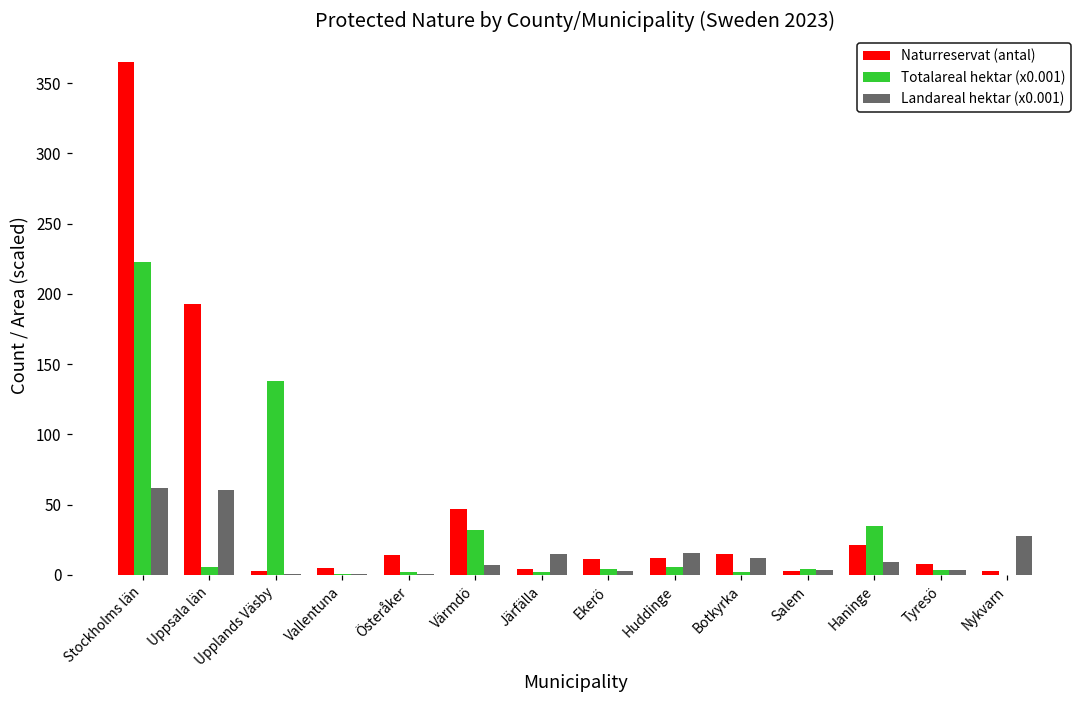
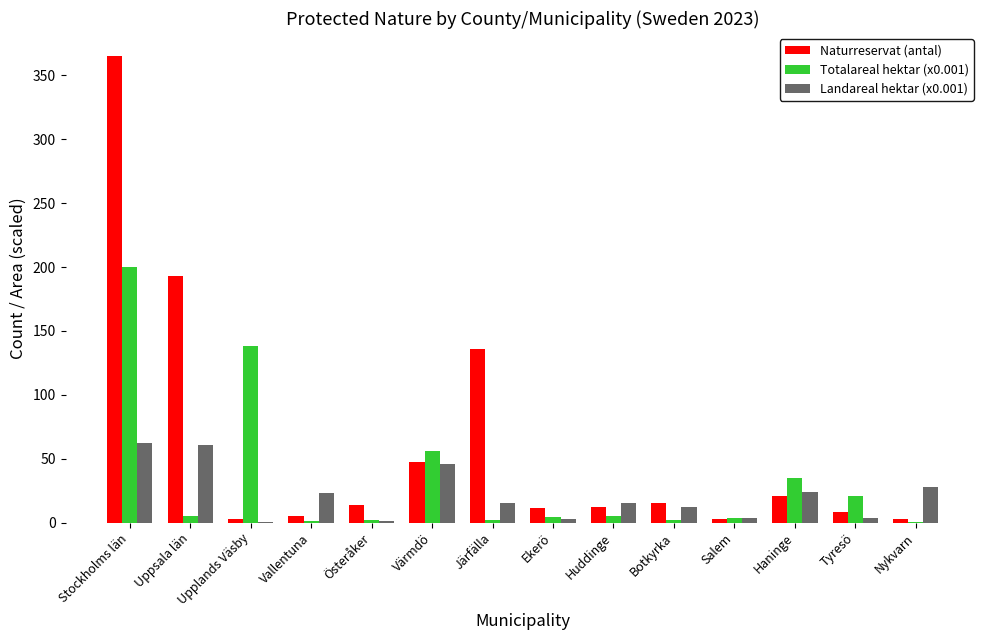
  {
    "Naturreservat (antal)": {
      "Stockholms län": 365,
      "Uppsala län": 193,
      "Upplands Väsby": 3,
      "Vallentuna": 5,
      "Österåker": 14,
      "Värmdö": 47,
-     "Järfälla": 4,
+     "Järfälla": 136,
      "Ekerö": 11,
      "Huddinge": 12,
      "Botkyrka": 15,
      "Salem": 3,
      "Haninge": 21,
      "Tyresö": 8,
      "Nykvarn": 3
    },
    "Totalareal hektar (x0.001)": {
-     "Stockholms län": 223,
+     "Stockholms län": 200,
      "Uppsala län": 5,
      "Upplands Väsby": 138,
      "Österåker": 2,
-     "Värmdö": 32,
+     "Värmdö": 56,
      "Järfälla": 2,
      "Ekerö": 4,
      "Huddinge": 5,
      "Botkyrka": 2,
      "Salem": 4,
      "Haninge": 35,
-     "Tyresö": 4
+     "Tyresö": 21
    },
    "Landareal hektar (x0.001)": {
      "Stockholms län": 62,
      "Uppsala län": 60,
-     "Vallentuna": 1,
-     "Värmdö": 7,
+     "Vallentuna": 23,
+     "Värmdö": 46,
      "Järfälla": 15,
      "Ekerö": 3,
      "Huddinge": 15,
      "Botkyrka": 12,
      "Salem": 3,
-     "Haninge": 9,
+     "Haninge": 24,
      "Tyresö": 3,
      "Nykvarn": 28
    }
  }
